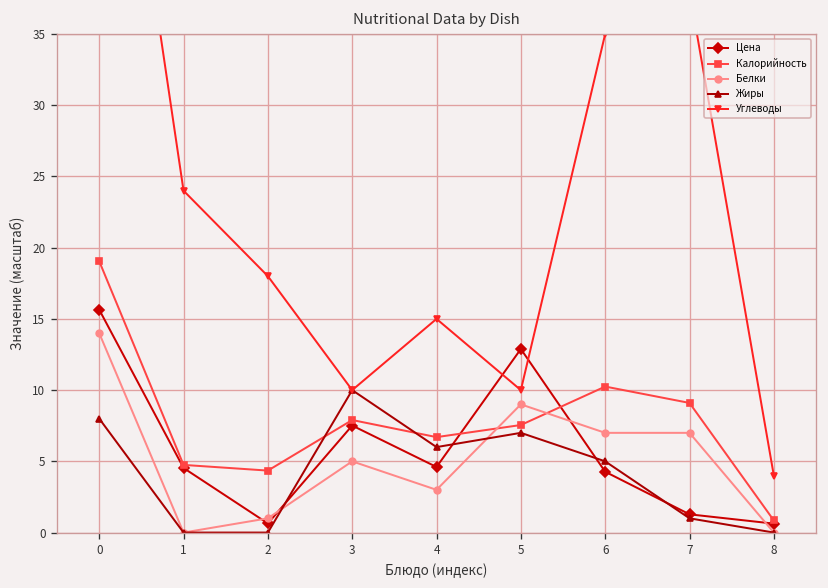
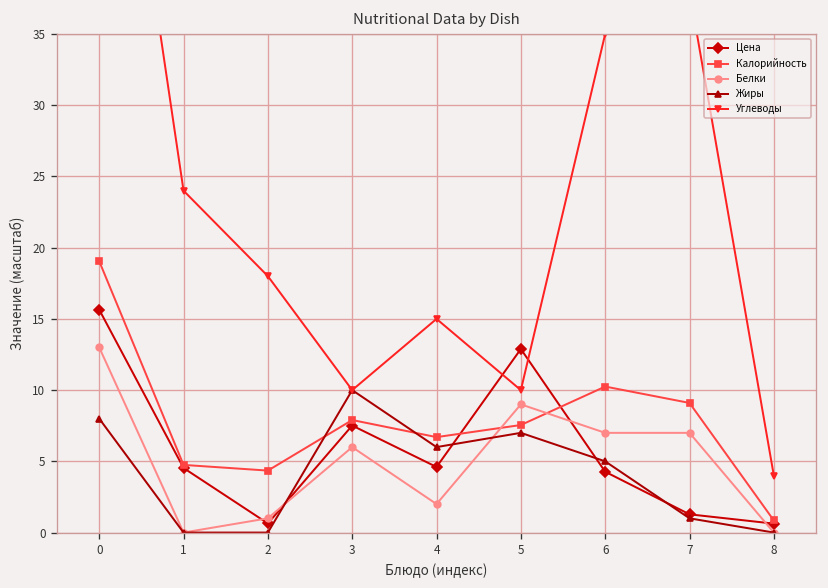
  {
    "Белки": {
-     "0": 14,
+     "0": 13,
      "2": 1,
-     "3": 5,
-     "4": 3,
+     "3": 6,
+     "4": 2,
      "5": 9,
      "6": 7,
      "7": 7
    }
  }
